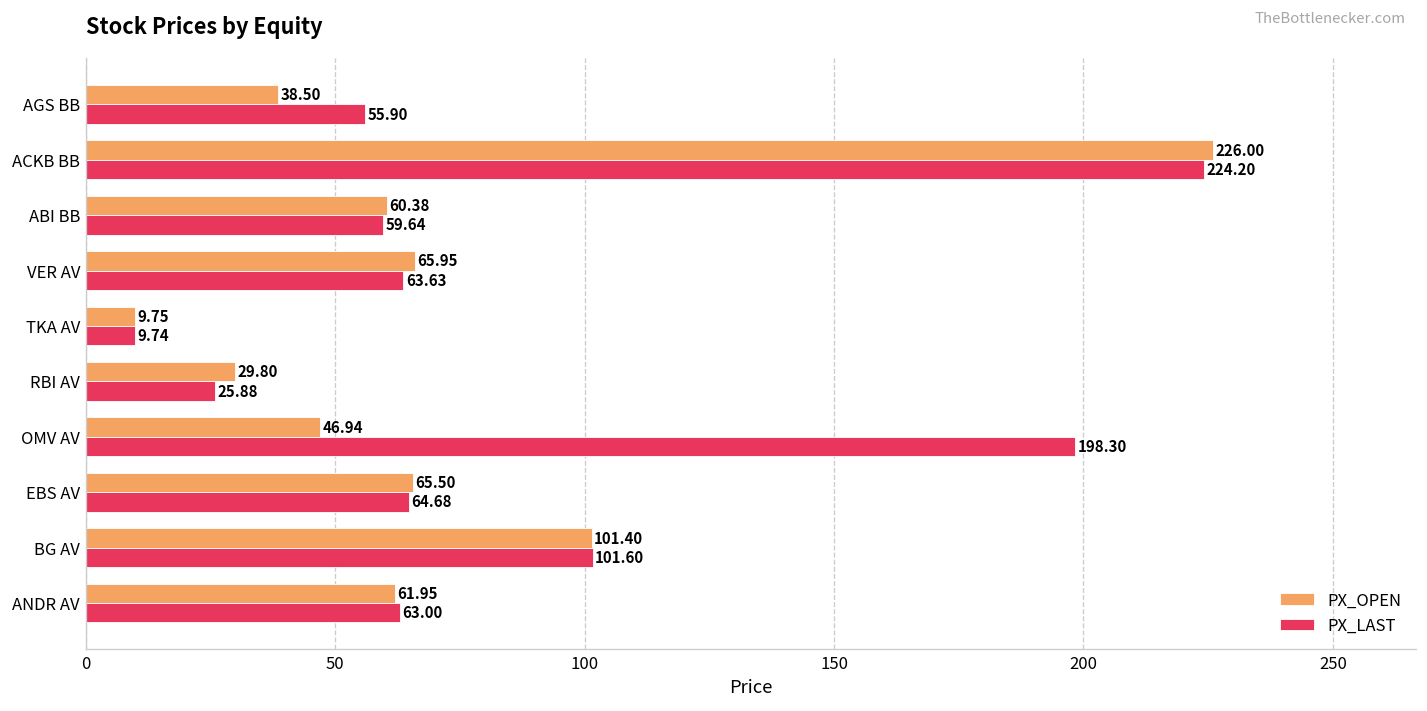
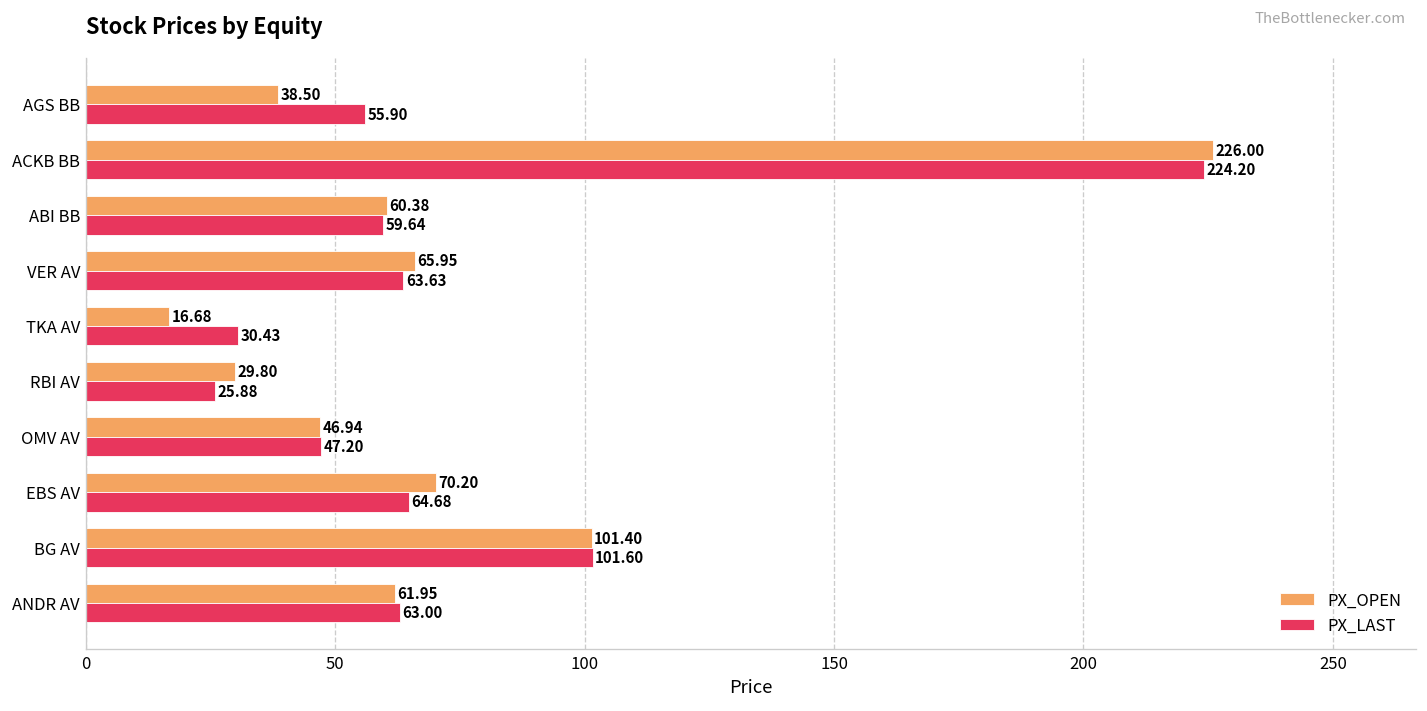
  {
    "PX_OPEN": {
      "AGS BB": 38.50,
      "ACKB BB": 226.00,
      "ABI BB": 60.38,
      "VER AV": 65.95,
-     "TKA AV": 9.75,
+     "TKA AV": 16.68,
      "RBI AV": 29.80,
      "OMV AV": 46.94,
-     "EBS AV": 65.50,
+     "EBS AV": 70.20,
      "BG AV": 101.40,
      "ANDR AV": 61.95
    },
    "PX_LAST": {
      "AGS BB": 55.90,
      "ACKB BB": 224.20,
      "ABI BB": 59.64,
      "VER AV": 63.63,
-     "TKA AV": 9.74,
+     "TKA AV": 30.43,
      "RBI AV": 25.88,
-     "OMV AV": 198.30,
+     "OMV AV": 47.20,
      "EBS AV": 64.68,
      "BG AV": 101.60,
      "ANDR AV": 63.00
    }
  }
